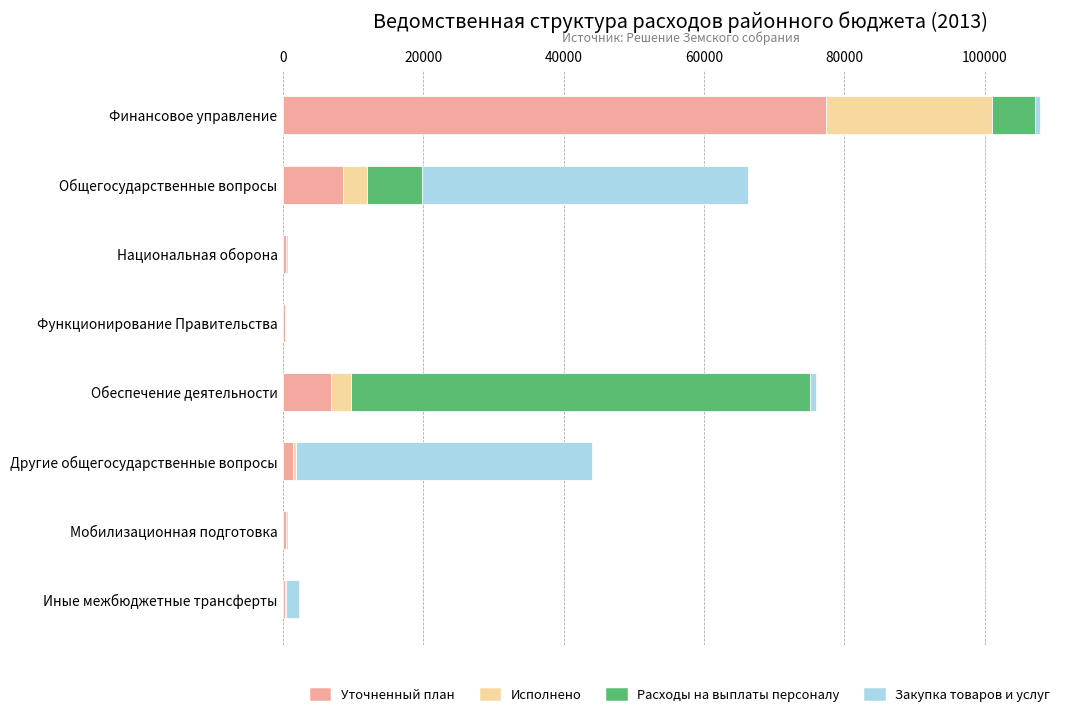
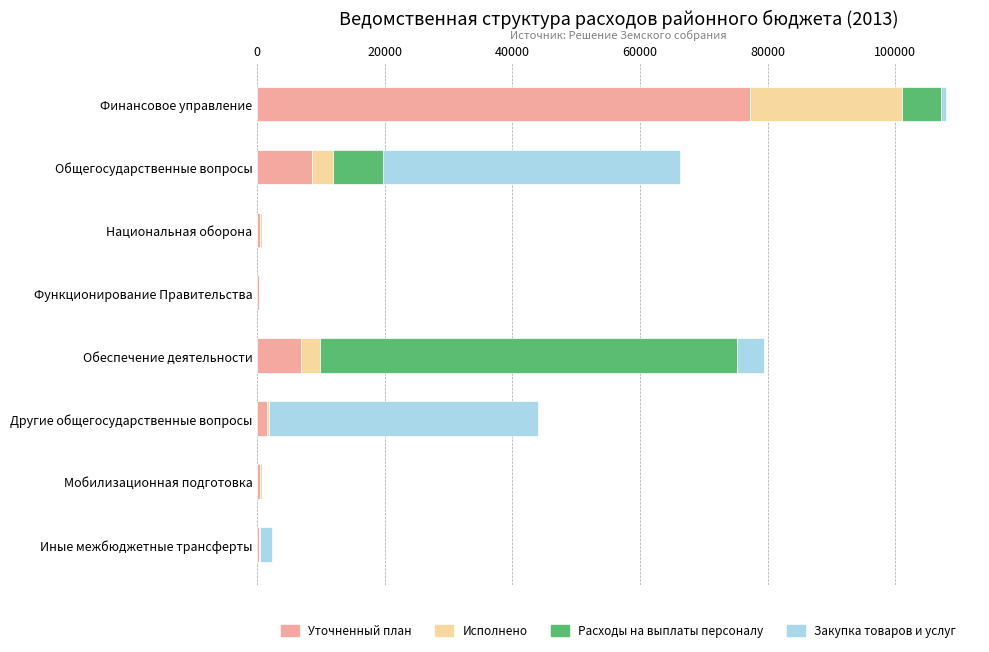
  {
    "Расходы на выплаты персоналу": {
      "Финансовое управление": 6000,
      "Общегосударственные вопросы": 8000,
      "Национальная оборона": 0,
      "Функционирование Правительства": 0,
      "Обеспечение деятельности": 65000,
      "Другие общегосударственные вопросы": 0,
      "Мобилизационная подготовка": 0,
      "Иные межбюджетные трансферты": 0
    },
    "Закупка товаров и услуг": {
      "Финансовое управление": 1000,
      "Общегосударственные вопросы": 47000,
      "Национальная оборона": 0,
      "Функционирование Правительства": 0,
-     "Обеспечение деятельности": 1000,
+     "Обеспечение деятельности": 4000,
      "Другие общегосударственные вопросы": 42000,
      "Мобилизационная подготовка": 0,
      "Иные межбюджетные трансферты": 2000
    }
  }
